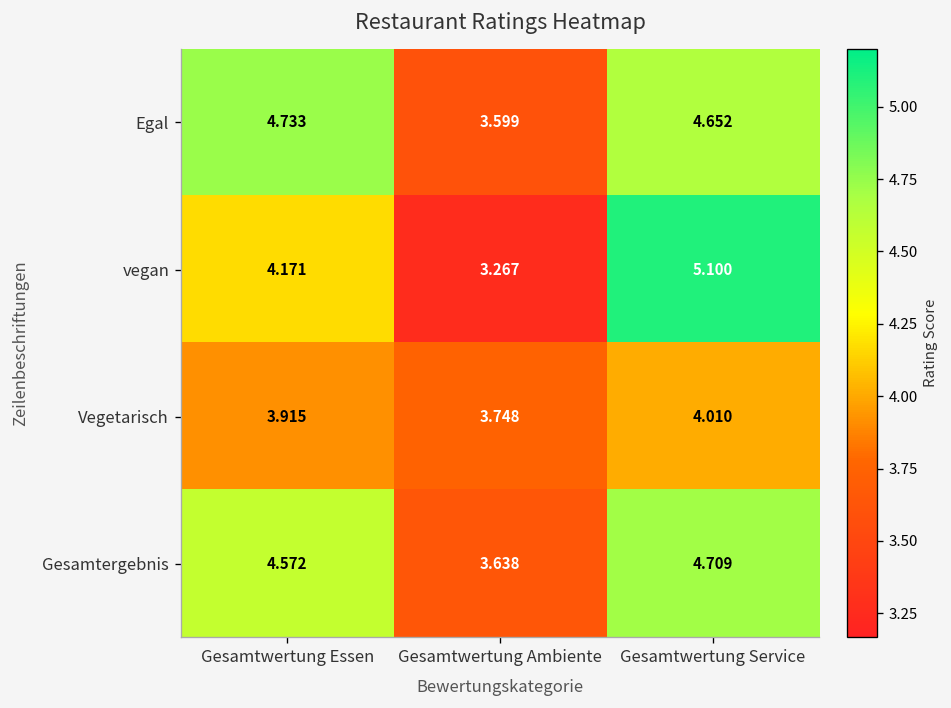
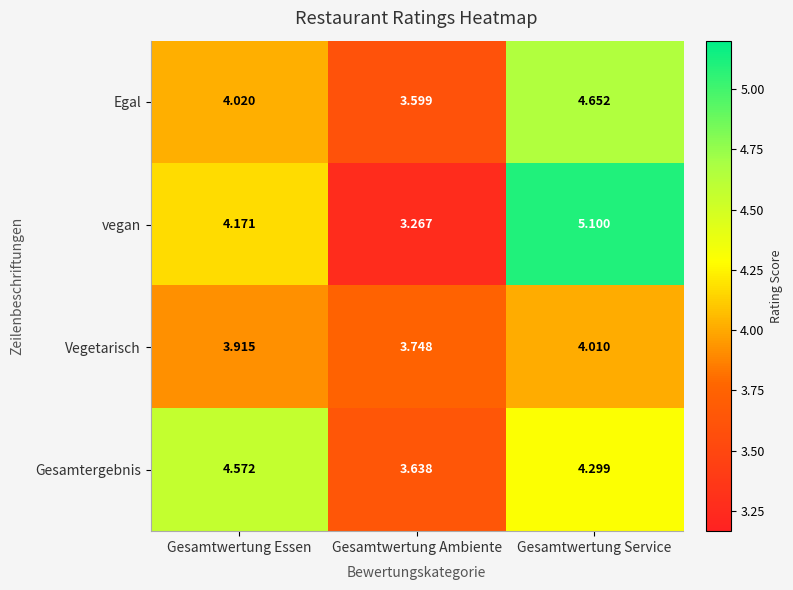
  {
    "Egal": {
-     "Gesamtwertung Essen": 4.733,
+     "Gesamtwertung Essen": 4.020,
      "Gesamtwertung Ambiente": 3.599,
      "Gesamtwertung Service": 4.652
    },
    "vegan": {
      "Gesamtwertung Essen": 4.171,
      "Gesamtwertung Ambiente": 3.267,
      "Gesamtwertung Service": 5.100
    },
    "Vegetarisch": {
      "Gesamtwertung Essen": 3.915,
      "Gesamtwertung Ambiente": 3.748,
      "Gesamtwertung Service": 4.010
    },
    "Gesamtergebnis": {
      "Gesamtwertung Essen": 4.572,
      "Gesamtwertung Ambiente": 3.638,
-     "Gesamtwertung Service": 4.709
+     "Gesamtwertung Service": 4.299
    }
  }
